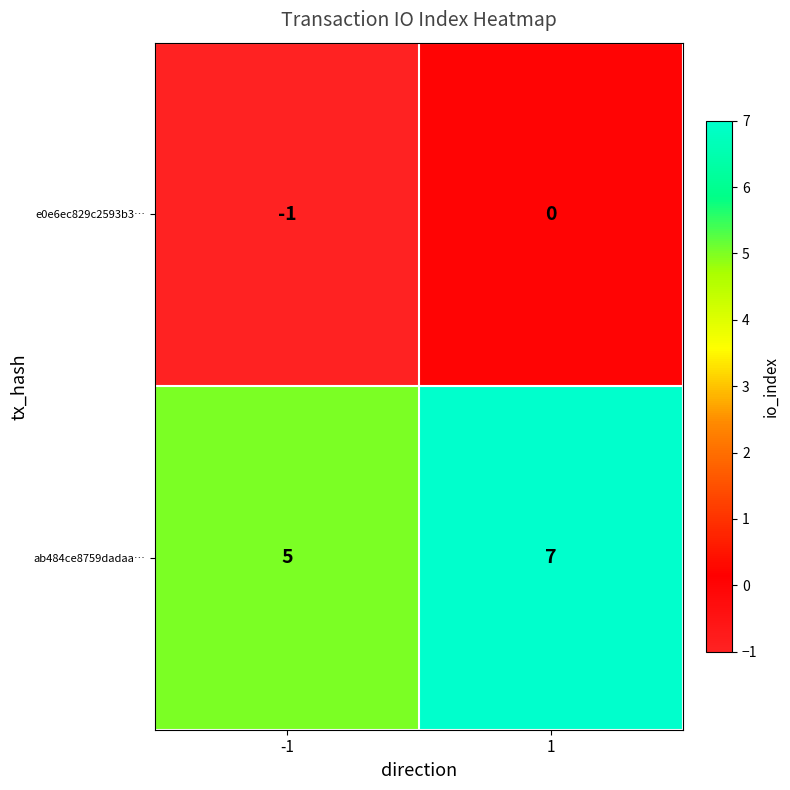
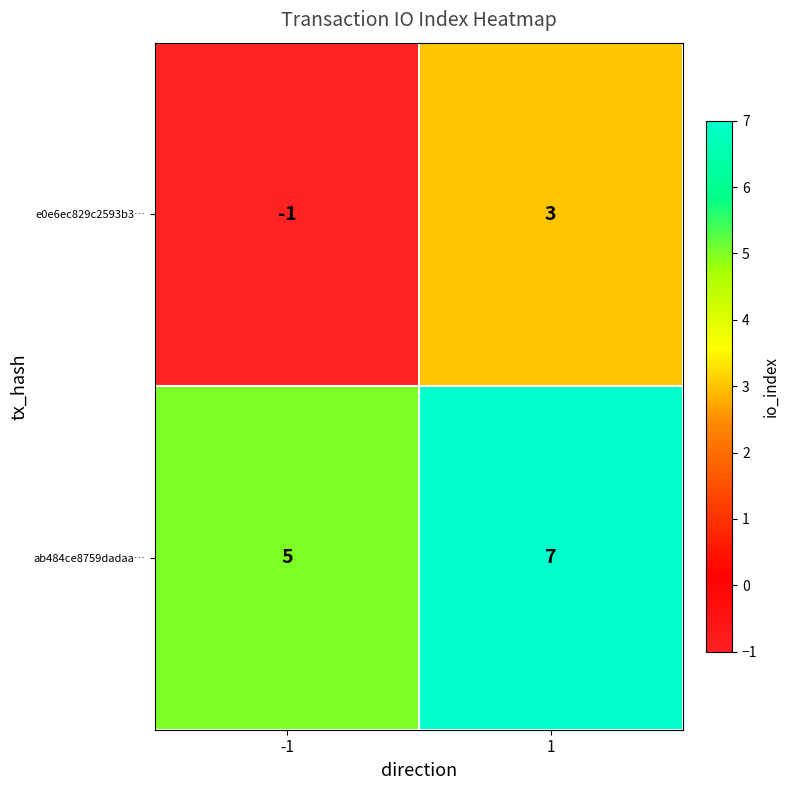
  {
    "e0e6ec829c2593b3…": {
      "-1": -1,
-     "1": 0
+     "1": 3
    },
    "ab484ce8759dadaa…": {
      "-1": 5,
      "1": 7
    }
  }
